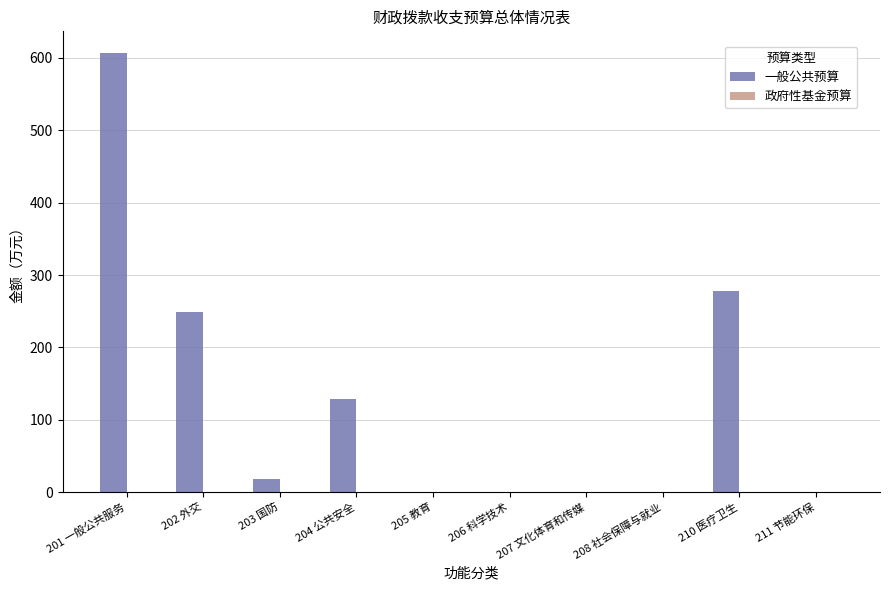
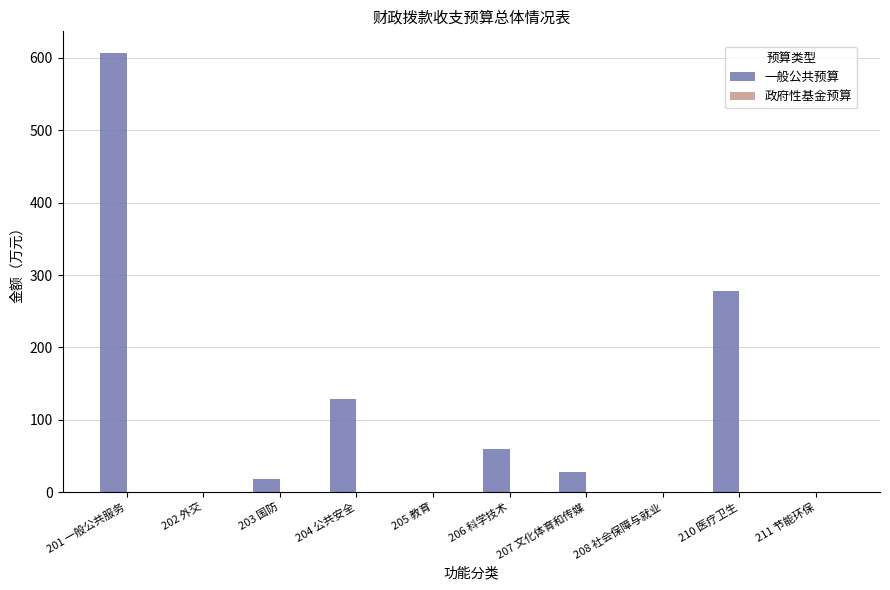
  {
    "一般公共预算": {
      "201 一般公共服务": 610,
-     "202 外交": 250,
+     "202 外交": 0,
      "203 国防": 20,
      "204 公共安全": 130,
      "205 教育": 0,
-     "206 科学技术": 0,
-     "207 文化体育和传媒": 0,
+     "206 科学技术": 60,
+     "207 文化体育和传媒": 30,
      "208 社会保障与就业": 0,
      "210 医疗卫生": 280,
      "211 节能环保": 0
    },
    "政府性基金预算": {
      "201 一般公共服务": 0,
      "202 外交": 0,
      "203 国防": 0,
      "204 公共安全": 0,
      "205 教育": 0,
      "206 科学技术": 0,
      "207 文化体育和传媒": 0,
      "208 社会保障与就业": 0,
      "210 医疗卫生": 0,
      "211 节能环保": 0
    }
  }
